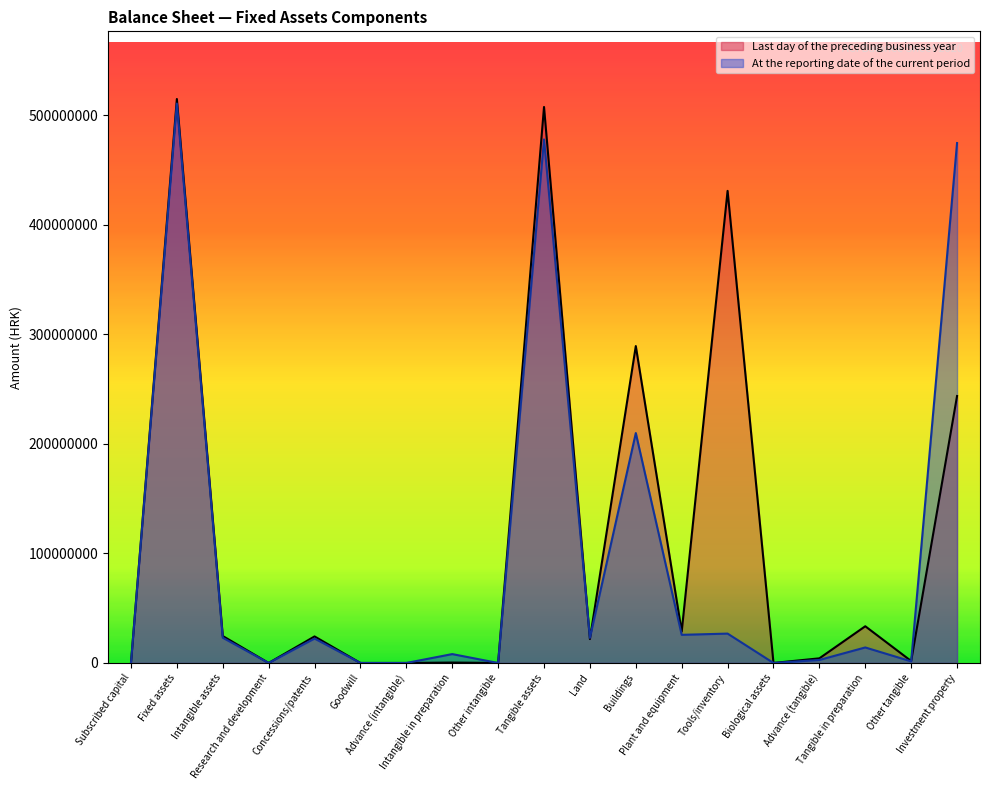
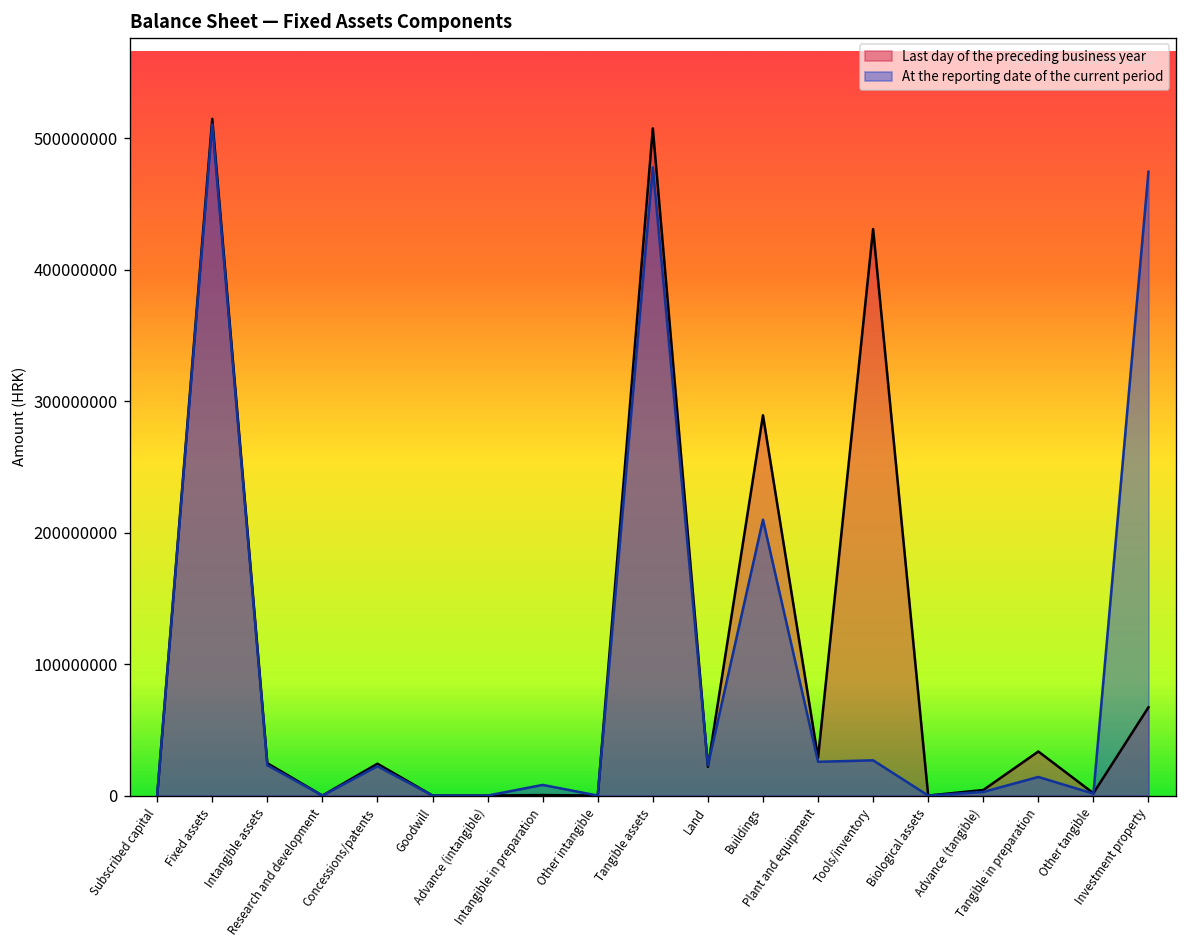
  {
    "Last day of the preceding business year": {
      "Fixed assets": 515000000,
      "Intangible in preparation": 0,
      "Tangible assets": 507000000,
      "Buildings": 289000000,
      "Plant and equipment": 29000000,
      "Tools/inventory": 431000000,
      "Tangible in preparation": 33000000,
-     "Investment property": 244000000
+     "Investment property": 67000000
    },
    "At the reporting date of the current period": {
      "Fixed assets": 510000000,
      "Intangible in preparation": 8000000,
      "Tangible assets": 478000000,
      "Buildings": 210000000,
      "Plant and equipment": 26000000,
      "Tools/inventory": 27000000,
      "Tangible in preparation": 14000000,
      "Investment property": 474000000
    }
  }
